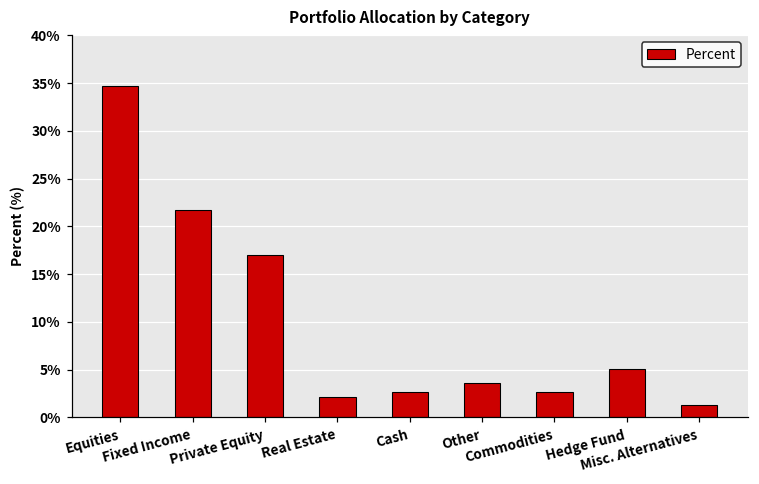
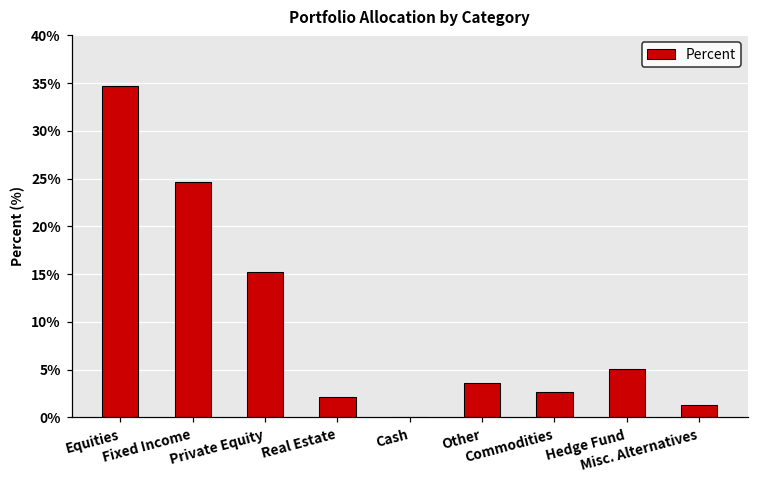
  {
    "Equities": "35%",
-   "Fixed Income": "22%",
-   "Private Equity": "17%",
+   "Fixed Income": "25%",
+   "Private Equity": "15%",
    "Real Estate": "2%",
-   "Cash": "3%",
+   "Cash": "0%",
    "Other": "4%",
    "Commodities": "3%",
    "Hedge Fund": "5%",
    "Misc. Alternatives": "1%"
  }
